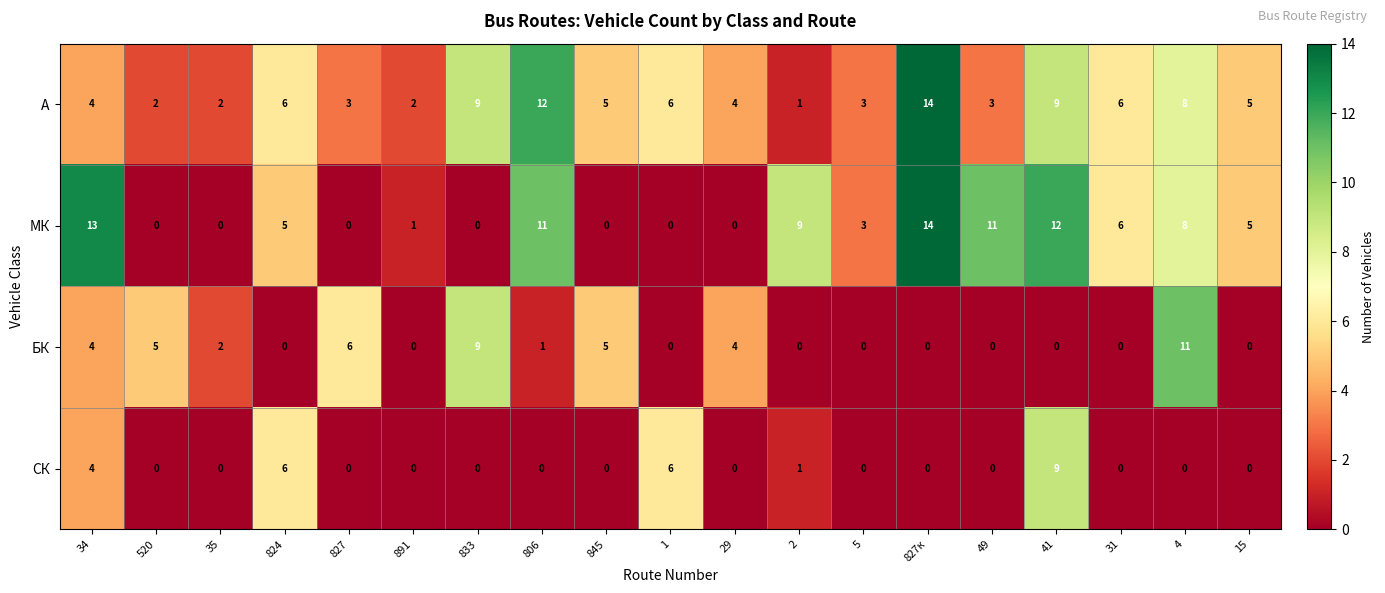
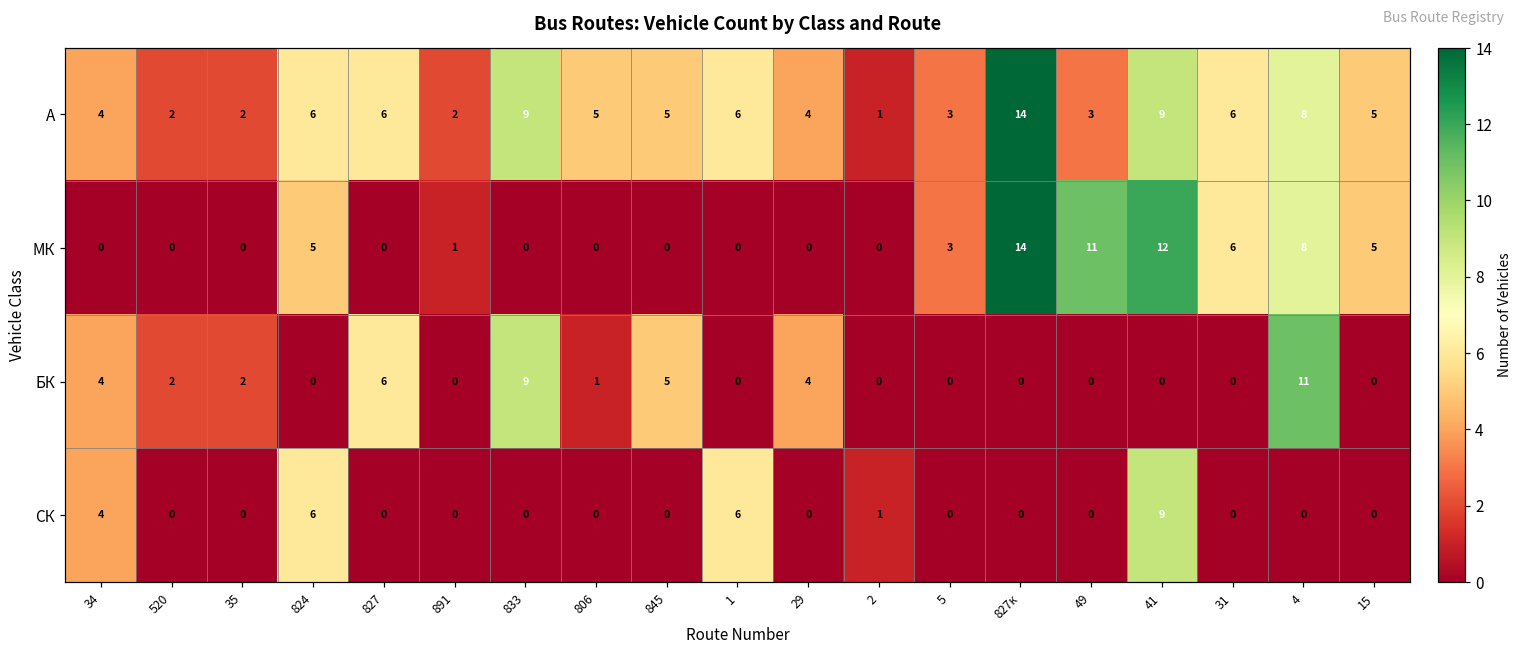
  {
    "А": {
      "34": 4,
      "520": 2,
      "35": 2,
      "824": 6,
-     "827": 3,
+     "827": 6,
      "891": 2,
      "833": 9,
-     "806": 12,
+     "806": 5,
      "845": 5,
      "1": 6,
      "29": 4,
      "2": 1,
      "5": 3,
      "827к": 14,
      "49": 3,
      "41": 9,
      "31": 6,
      "4": 8,
      "15": 5
    },
    "МК": {
-     "34": 13,
+     "34": 0,
      "520": 0,
      "35": 0,
      "824": 5,
      "827": 0,
      "891": 1,
      "833": 0,
-     "806": 11,
+     "806": 0,
      "845": 0,
      "1": 0,
      "29": 0,
-     "2": 9,
+     "2": 0,
      "5": 3,
      "827к": 14,
      "49": 11,
      "41": 12,
      "31": 6,
      "4": 8,
      "15": 5
    },
    "БК": {
      "34": 4,
-     "520": 5,
+     "520": 2,
      "35": 2,
      "824": 0,
      "827": 6,
      "891": 0,
      "833": 9,
      "806": 1,
      "845": 5,
      "1": 0,
      "29": 4,
      "2": 0,
      "5": 0,
      "827к": 0,
      "49": 0,
      "41": 0,
      "31": 0,
      "4": 11,
      "15": 0
    },
    "СК": {
      "34": 4,
      "520": 0,
      "35": 0,
      "824": 6,
      "827": 0,
      "891": 0,
      "833": 0,
      "806": 0,
      "845": 0,
      "1": 6,
      "29": 0,
      "2": 1,
      "5": 0,
      "827к": 0,
      "49": 0,
      "41": 9,
      "31": 0,
      "4": 0,
      "15": 0
    }
  }
